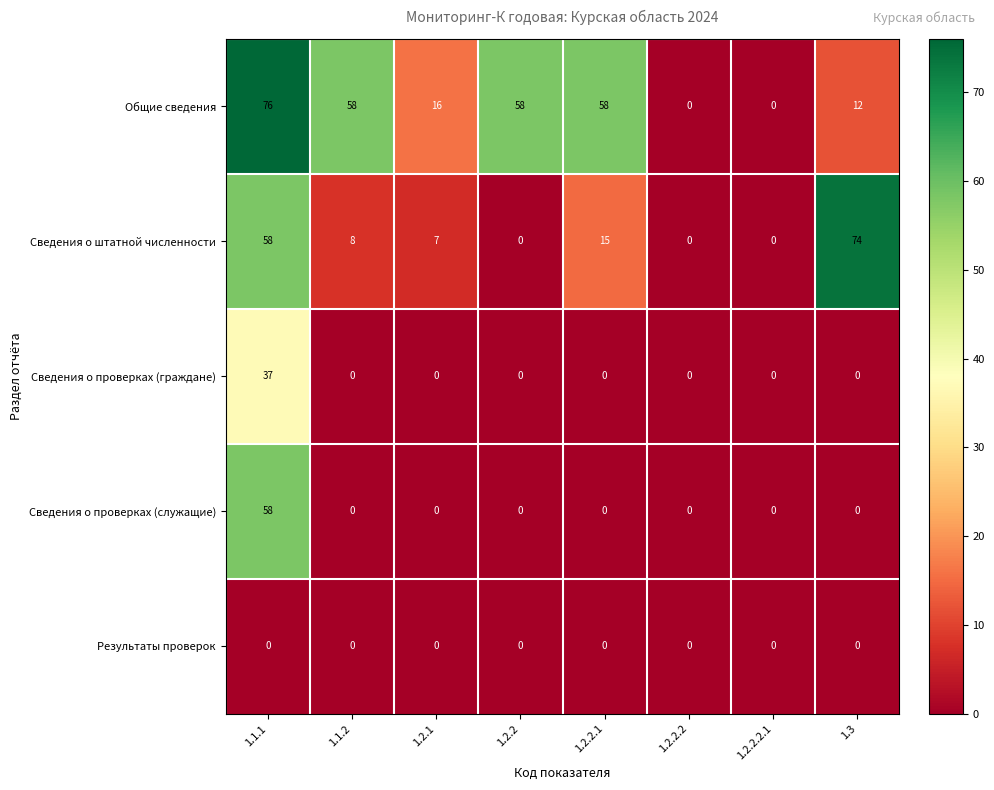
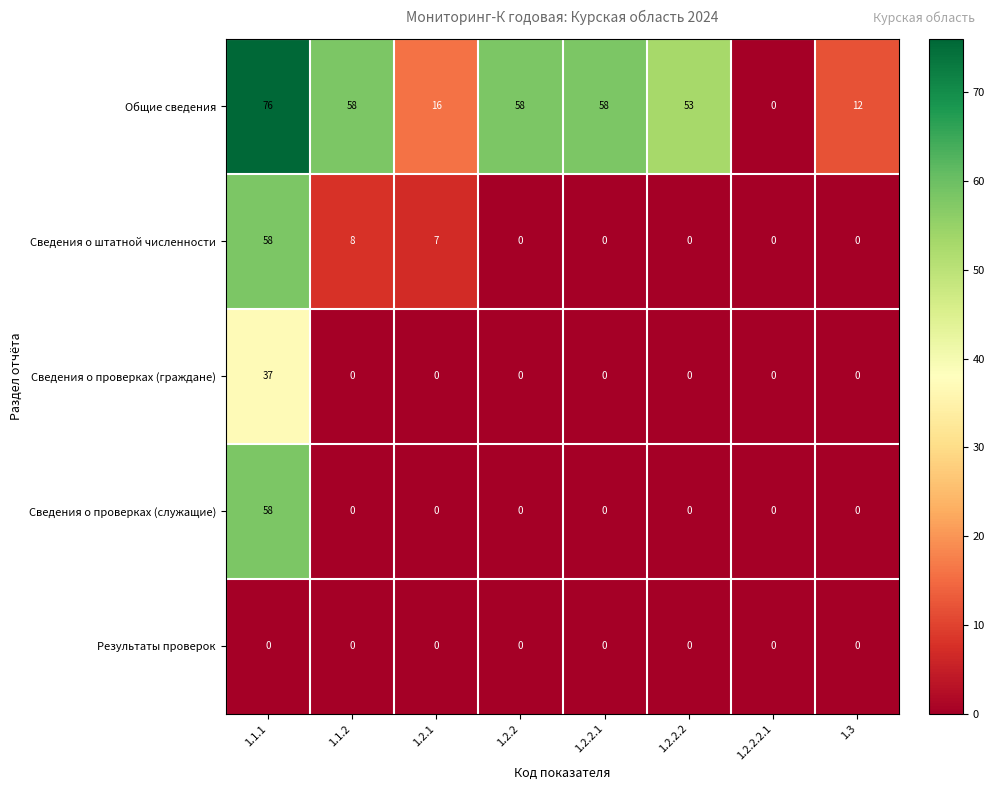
  {
    "Общие сведения": {
      "1.1.1": 76,
      "1.1.2": 58,
      "1.2.1": 16,
      "1.2.2": 58,
      "1.2.2.1": 58,
-     "1.2.2.2": 0,
+     "1.2.2.2": 53,
      "1.2.2.2.1": 0,
      "1.3": 12
    },
    "Сведения о штатной численности": {
      "1.1.1": 58,
      "1.1.2": 8,
      "1.2.1": 7,
      "1.2.2": 0,
-     "1.2.2.1": 15,
+     "1.2.2.1": 0,
      "1.2.2.2": 0,
      "1.2.2.2.1": 0,
-     "1.3": 74
+     "1.3": 0
    },
    "Сведения о проверках (граждане)": {
      "1.1.1": 37,
      "1.1.2": 0,
      "1.2.1": 0,
      "1.2.2": 0,
      "1.2.2.1": 0,
      "1.2.2.2": 0,
      "1.2.2.2.1": 0,
      "1.3": 0
    },
    "Сведения о проверках (служащие)": {
      "1.1.1": 58,
      "1.1.2": 0,
      "1.2.1": 0,
      "1.2.2": 0,
      "1.2.2.1": 0,
      "1.2.2.2": 0,
      "1.2.2.2.1": 0,
      "1.3": 0
    },
    "Результаты проверок": {
      "1.1.1": 0,
      "1.1.2": 0,
      "1.2.1": 0,
      "1.2.2": 0,
      "1.2.2.1": 0,
      "1.2.2.2": 0,
      "1.2.2.2.1": 0,
      "1.3": 0
    }
  }
